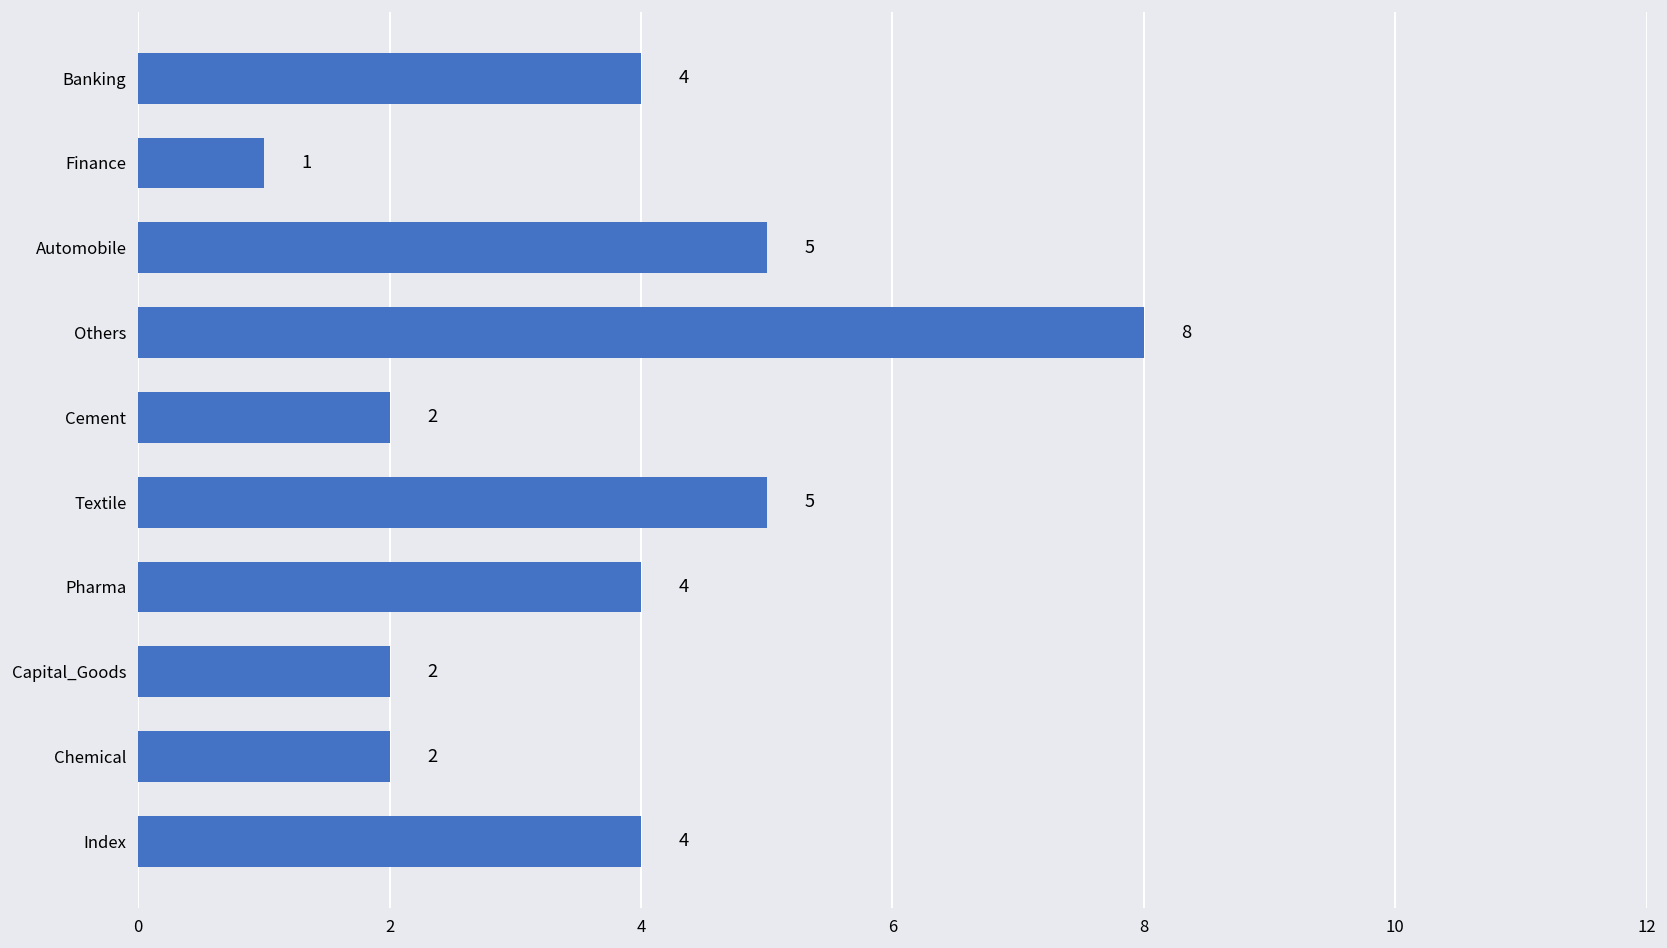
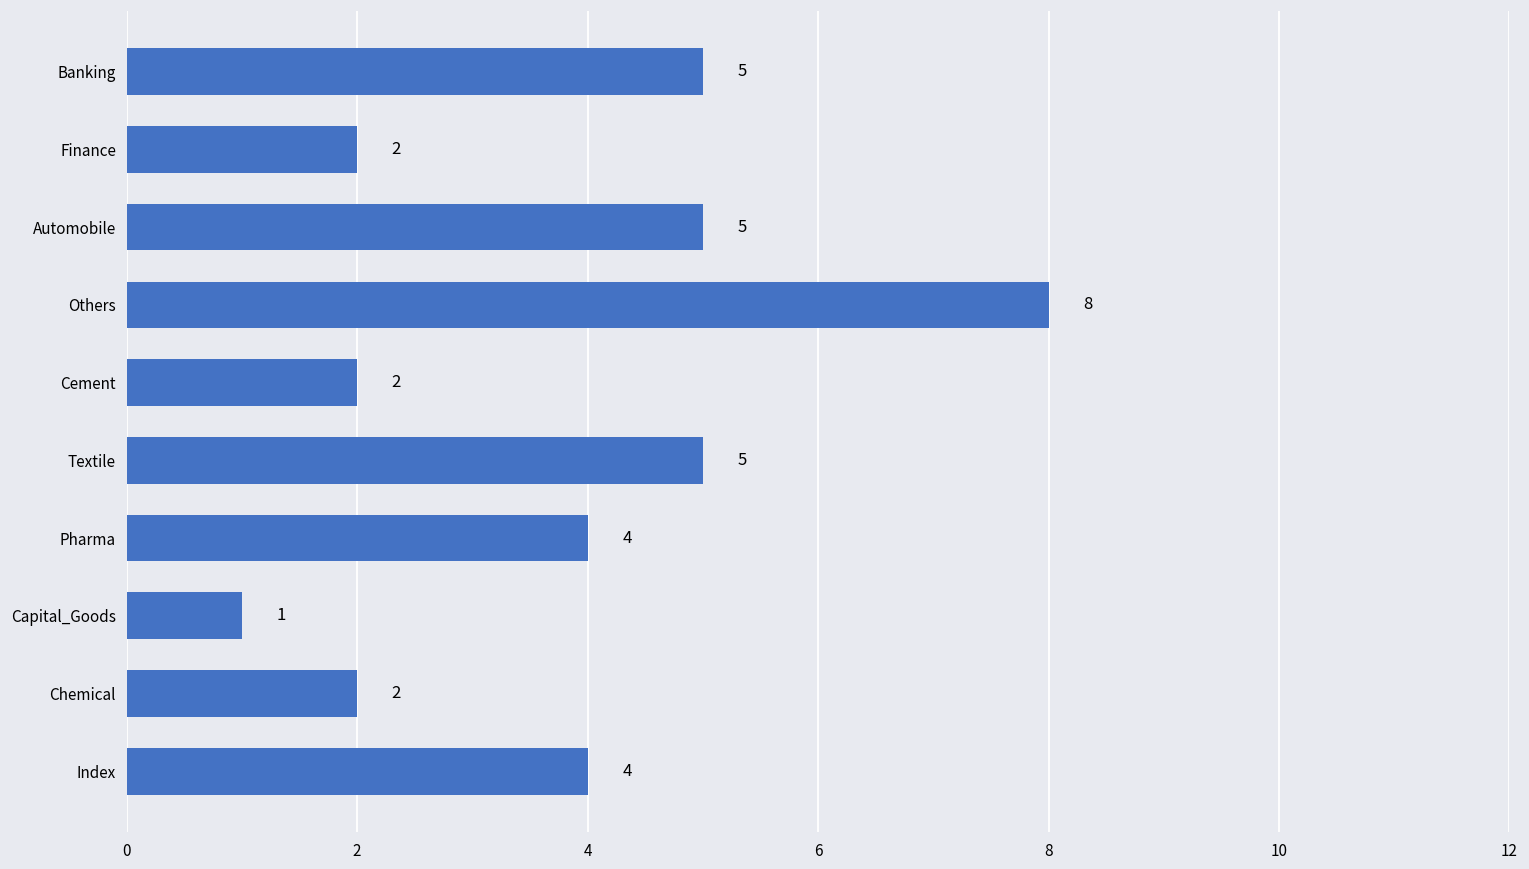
  {
-   "Banking": 4,
-   "Finance": 1,
-   "Capital_Goods": 2
+   "Banking": 5,
+   "Finance": 2,
+   "Capital_Goods": 1
  }
